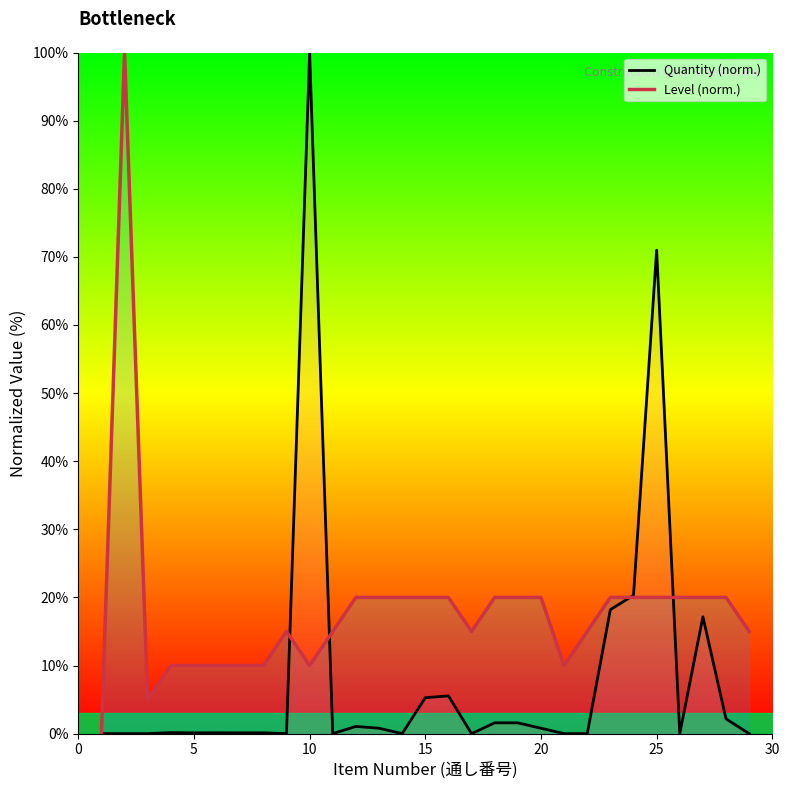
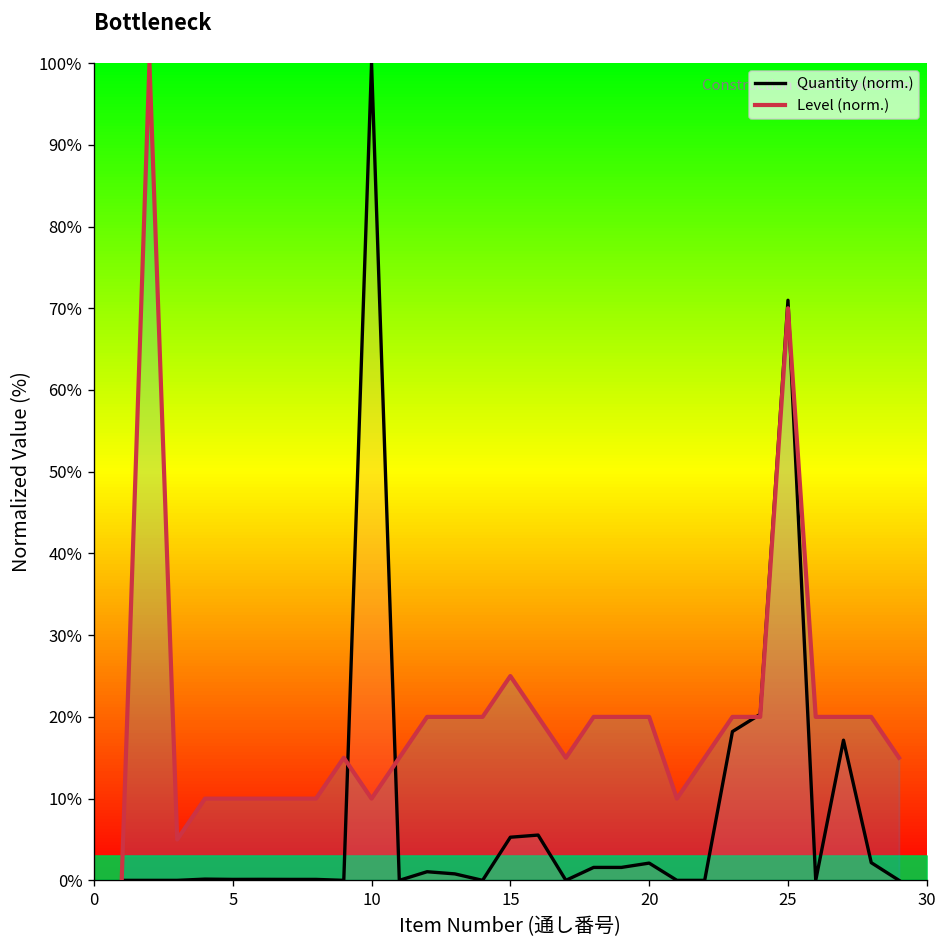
  {
    "Quantity (norm.)": {
      "5": "0%",
      "10": "100%",
      "15": "5%",
-     "20": "1%",
+     "20": "2%",
      "25": "71%"
    },
    "Level (norm.)": {
      "5": "10%",
      "10": "10%",
-     "15": "20%",
+     "15": "25%",
      "20": "20%",
-     "25": "20%"
+     "25": "70%"
    }
  }
